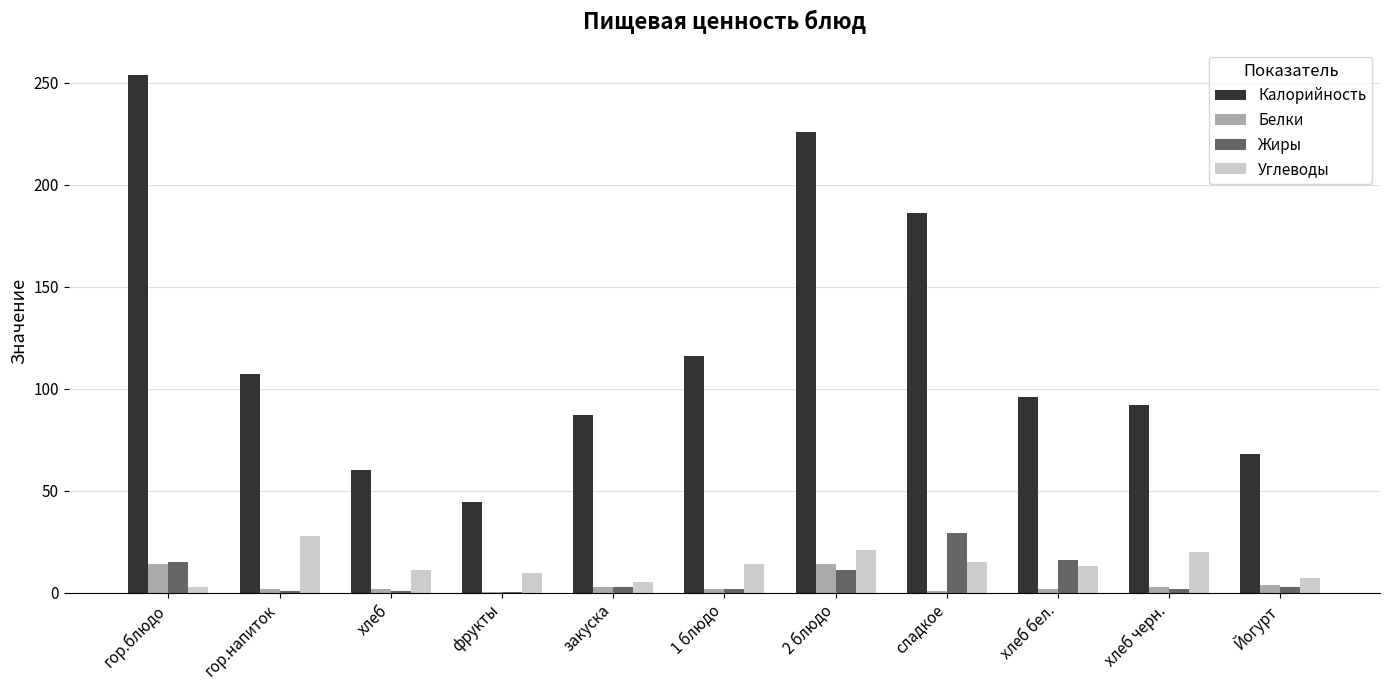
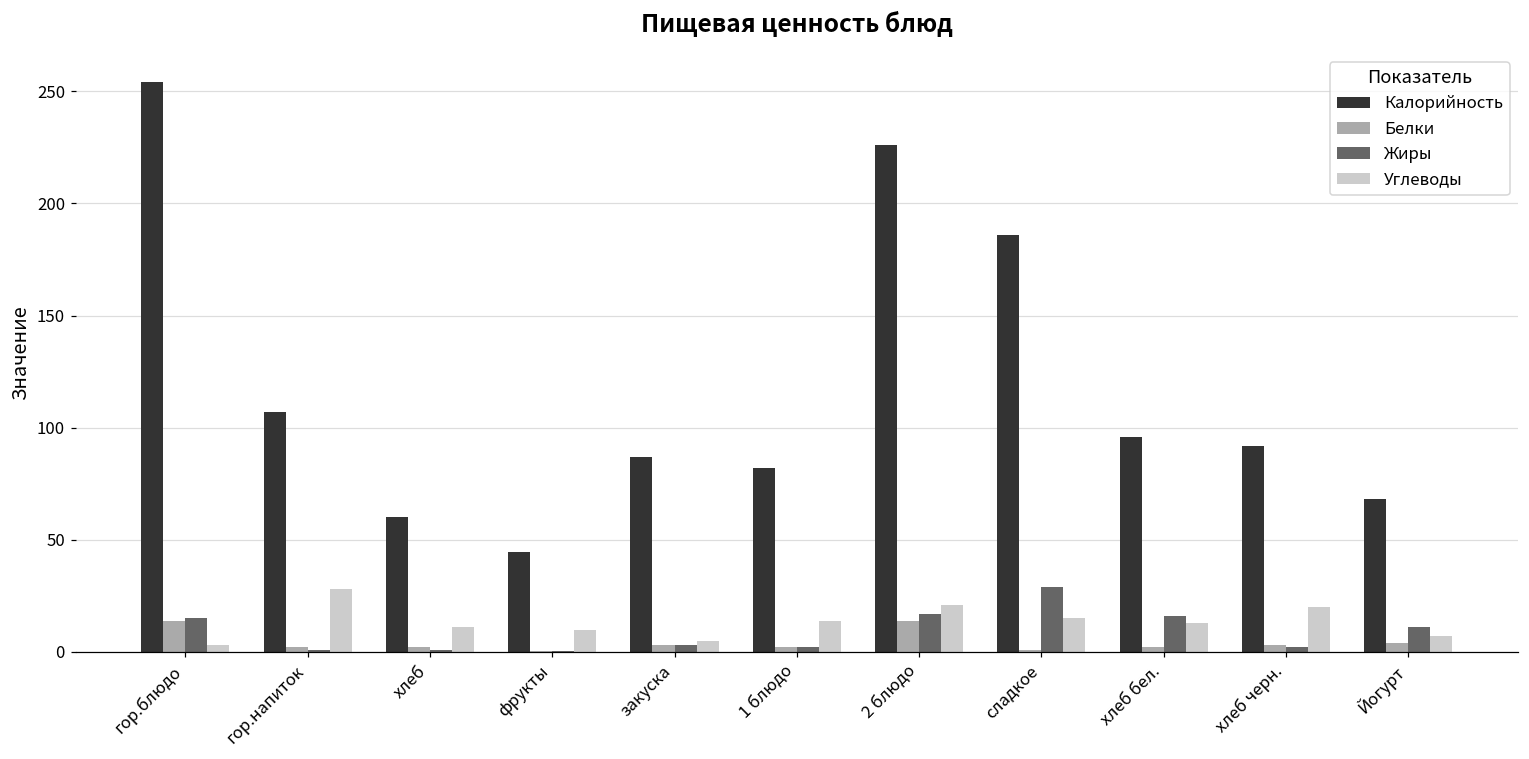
  {
    "Калорийность": {
      "гор.блюдо": 254,
      "гор.напиток": 107,
      "хлеб": 60,
      "фрукты": 44,
      "закуска": 87,
-     "1 блюдо": 116,
+     "1 блюдо": 82,
      "2 блюдо": 226,
      "сладкое": 186,
      "хлеб бел.": 96,
      "хлеб черн.": 92,
      "Йогурт": 68
    },
    "Жиры": {
      "гор.блюдо": 15,
      "закуска": 3,
      "1 блюдо": 2,
-     "2 блюдо": 11,
+     "2 блюдо": 17,
      "сладкое": 29,
      "хлеб бел.": 16,
      "хлеб черн.": 2,
-     "Йогурт": 3
+     "Йогурт": 11
    }
  }
